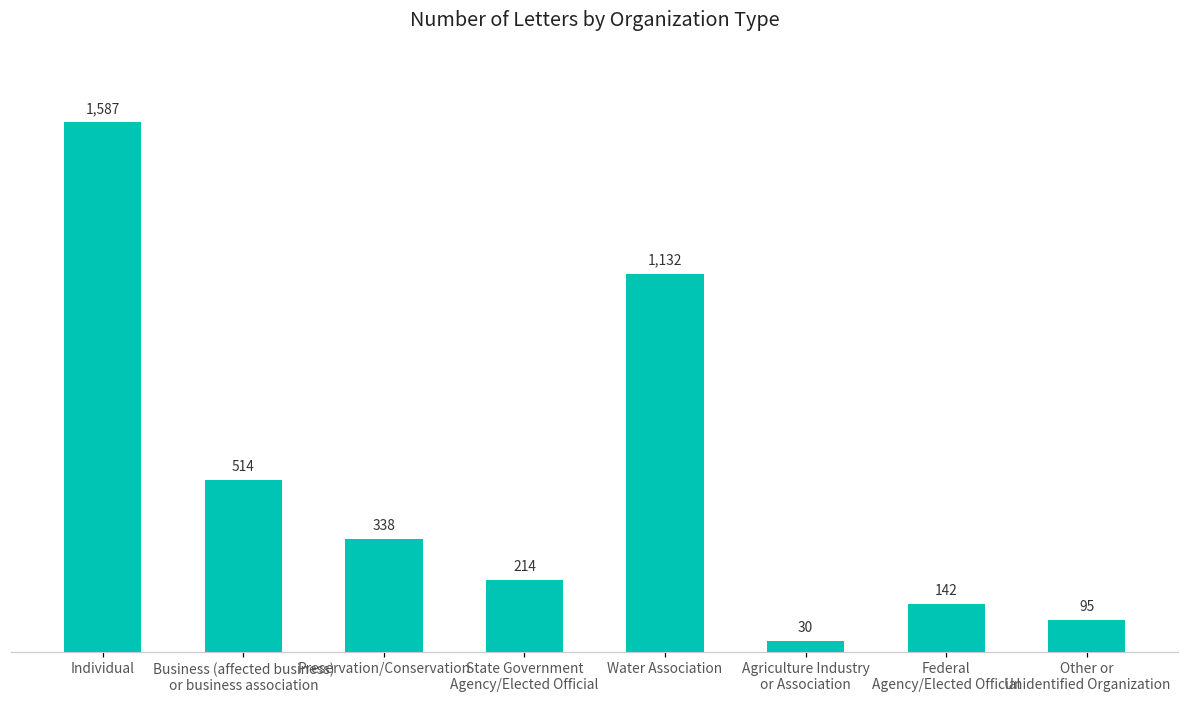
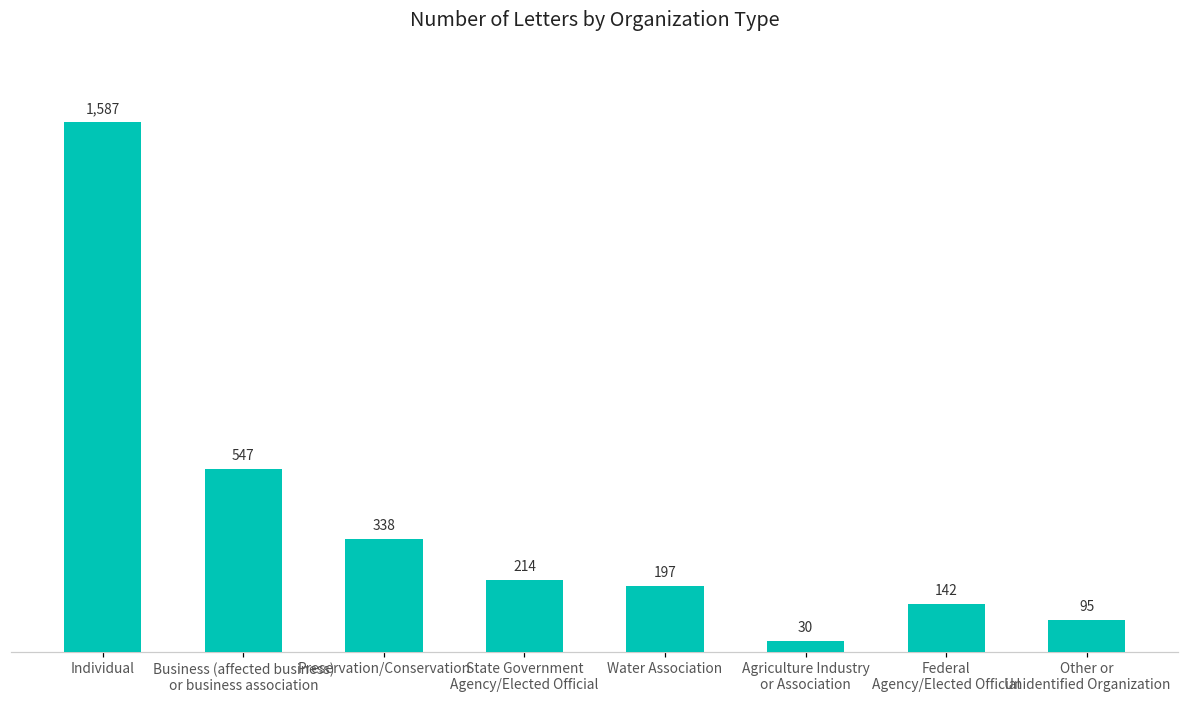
  {
    "Individual": "1,587",
-   "Business (affected business) or business association": "514",
+   "Business (affected business) or business association": "547",
    "State Government Agency/Elected Official": "214",
-   "Water Association": "1,132",
+   "Water Association": "197",
    "Agriculture Industry or Association": "30",
    "Federal Agency/Elected Official": "142",
    "Other or Unidentified Organization": "95"
  }
